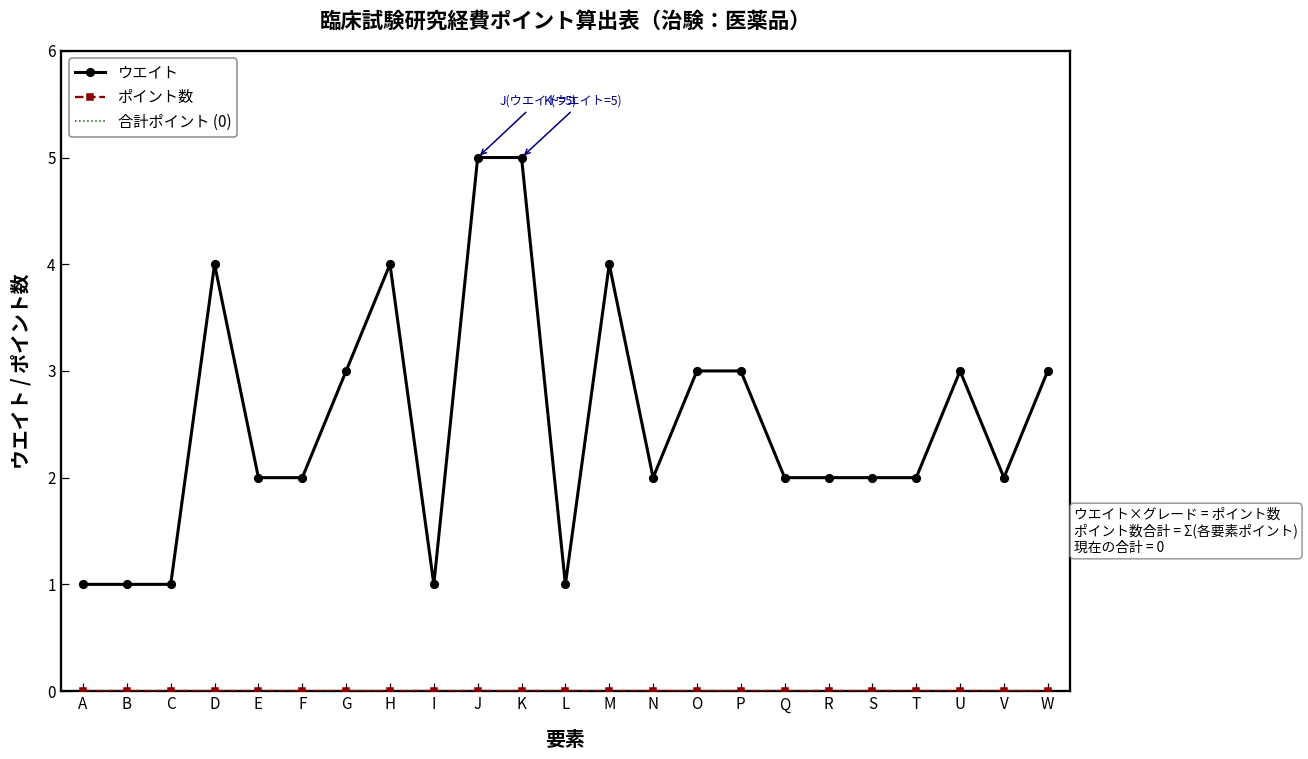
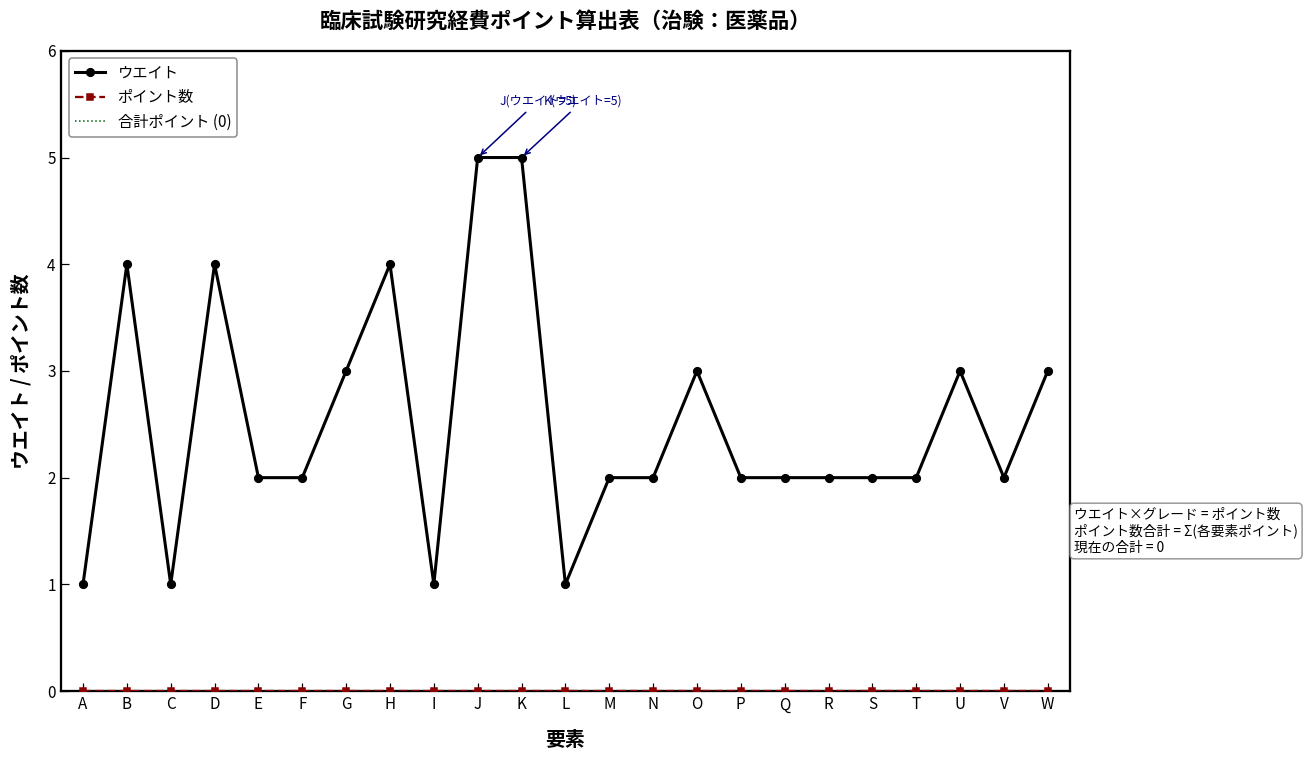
  {
    "ウエイト": {
      "A": 1,
-     "B": 1,
+     "B": 4,
      "C": 1,
      "D": 4,
      "E": 2,
      "F": 2,
      "G": 3,
      "H": 4,
      "I": 1,
      "J": 5,
      "L": 1,
-     "M": 4,
+     "M": 2,
      "N": 2,
      "O": 3,
-     "P": 3,
+     "P": 2,
      "Q": 2,
      "R": 2,
      "S": 2,
      "T": 2,
      "U": 3,
      "V": 2,
      "W": 3
    },
    "ポイント数": {
      "A": 0,
      "B": 0,
      "C": 0,
      "D": 0,
      "E": 0,
      "F": 0,
      "G": 0,
      "H": 0,
      "I": 0,
      "J": 0,
      "K": 0,
      "L": 0,
      "M": 0,
      "N": 0,
      "O": 0,
      "P": 0,
      "Q": 0,
      "R": 0,
      "S": 0,
      "T": 0,
      "U": 0,
      "V": 0,
      "W": 0
    }
  }
